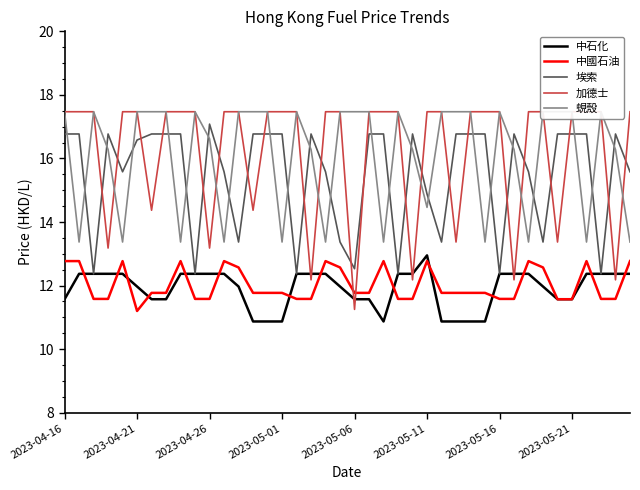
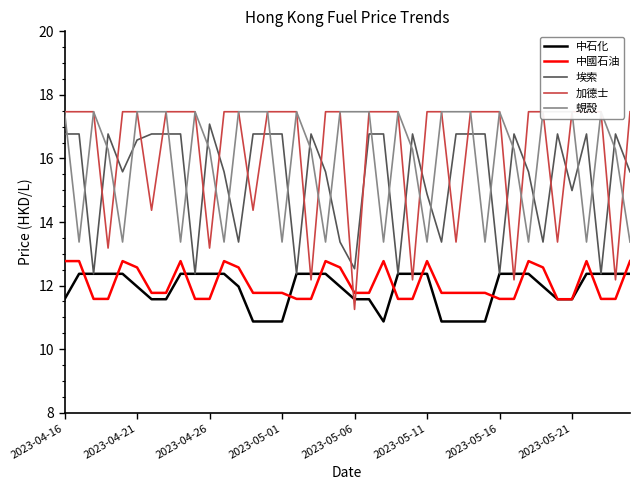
  {
    "中石化": {
      "2023-04-16": 11.6,
      "2023-04-21": 12.0,
      "2023-04-26": 12.4,
      "2023-05-01": 10.9,
      "2023-05-06": 11.6,
-     "2023-05-11": 13.0
+     "2023-05-11": 12.4
    },
    "中國石油": {
      "2023-04-16": 12.8,
-     "2023-04-21": 11.2,
+     "2023-04-21": 12.6,
      "2023-04-26": 11.6,
      "2023-05-01": 11.8,
      "2023-05-06": 11.8,
      "2023-05-11": 12.8,
      "2023-05-16": 11.6
    },
    "埃索": {
      "2023-04-16": 16.8,
      "2023-04-21": 16.6,
      "2023-04-26": 17.1,
      "2023-05-01": 16.8,
      "2023-05-06": 12.5,
      "2023-05-11": 14.9,
-     "2023-05-21": 16.8
+     "2023-05-21": 15.0
    },
    "加德士": {
      "2023-04-26": 13.2,
      "2023-05-01": 17.5,
      "2023-05-06": 11.3,
      "2023-05-11": 17.5
    },
    "蜆殼": {
-     "2023-04-26": 16.6,
+     "2023-04-26": 16.3,
      "2023-05-01": 13.4,
      "2023-05-06": 17.5,
-     "2023-05-11": 14.5
+     "2023-05-11": 13.4
    }
  }
